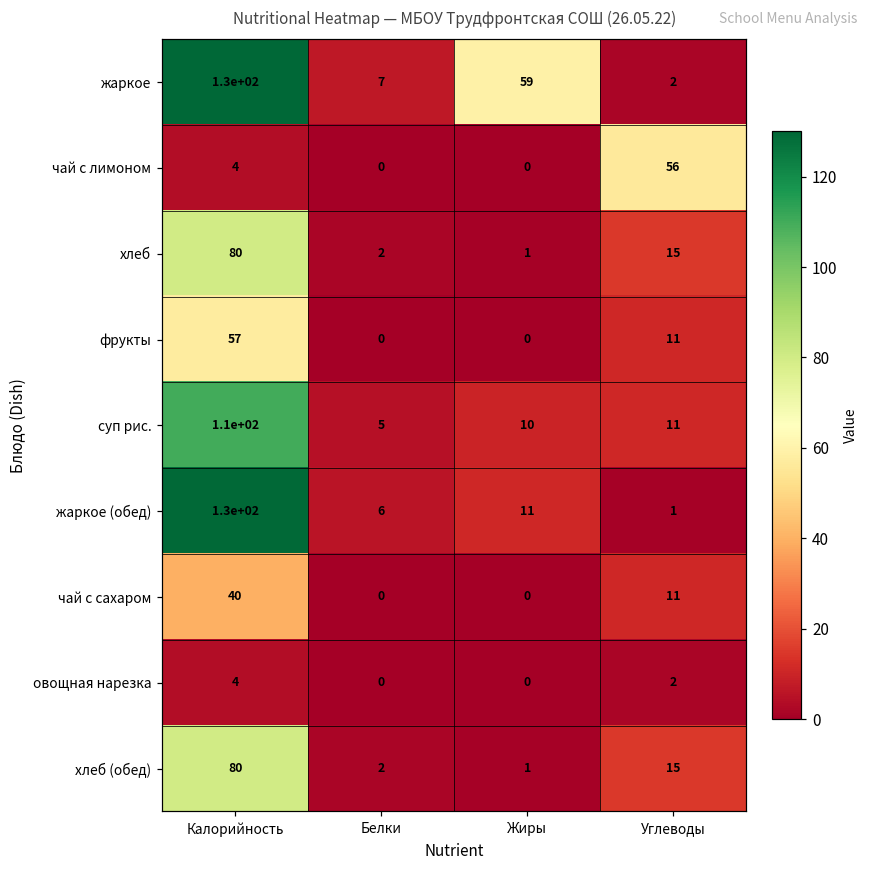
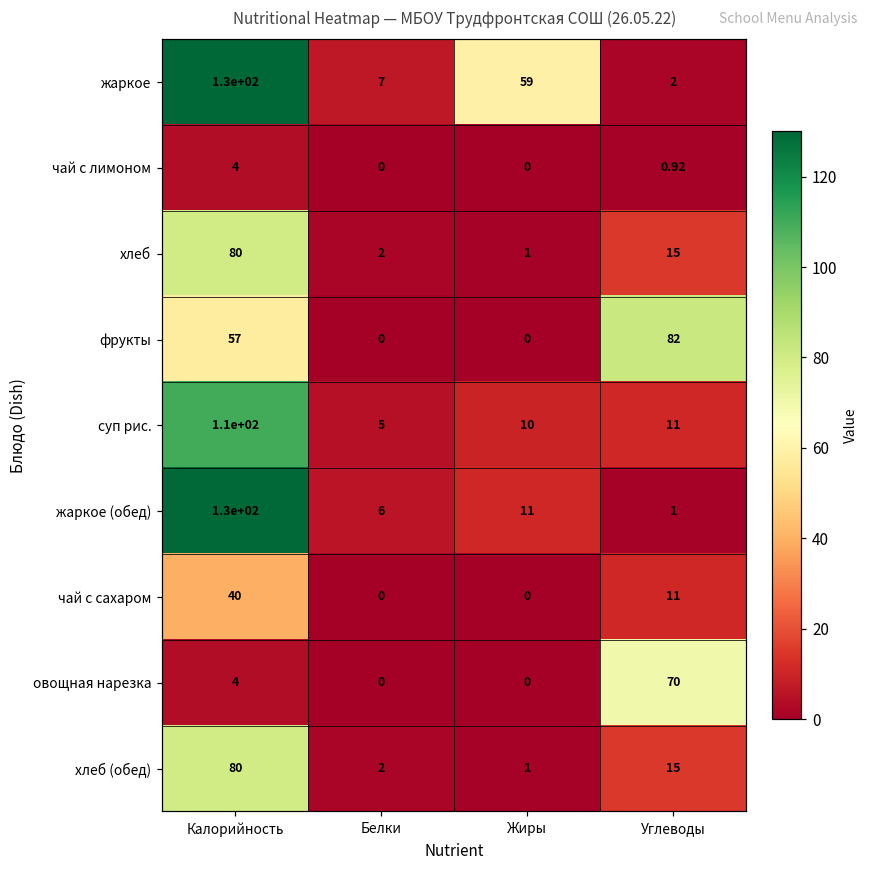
  {
    "жаркое": {
      "Калорийность": "1.3e+02",
      "Белки": "7",
      "Жиры": "59",
      "Углеводы": "2"
    },
    "чай с лимоном": {
      "Калорийность": "4",
      "Белки": "0",
      "Жиры": "0",
-     "Углеводы": "56"
+     "Углеводы": "0.92"
    },
    "хлеб": {
      "Калорийность": "80",
      "Белки": "2",
      "Жиры": "1",
      "Углеводы": "15"
    },
    "фрукты": {
      "Калорийность": "57",
      "Белки": "0",
      "Жиры": "0",
-     "Углеводы": "11"
+     "Углеводы": "82"
    },
    "суп рис.": {
      "Калорийность": "1.1e+02",
      "Белки": "5",
      "Жиры": "10",
      "Углеводы": "11"
    },
    "жаркое (обед)": {
      "Калорийность": "1.3e+02",
      "Белки": "6",
      "Жиры": "11",
      "Углеводы": "1"
    },
    "чай с сахаром": {
      "Калорийность": "40",
      "Белки": "0",
      "Жиры": "0",
      "Углеводы": "11"
    },
    "овощная нарезка": {
      "Калорийность": "4",
      "Белки": "0",
      "Жиры": "0",
-     "Углеводы": "2"
+     "Углеводы": "70"
    },
    "хлеб (обед)": {
      "Калорийность": "80",
      "Белки": "2",
      "Жиры": "1",
      "Углеводы": "15"
    }
  }
